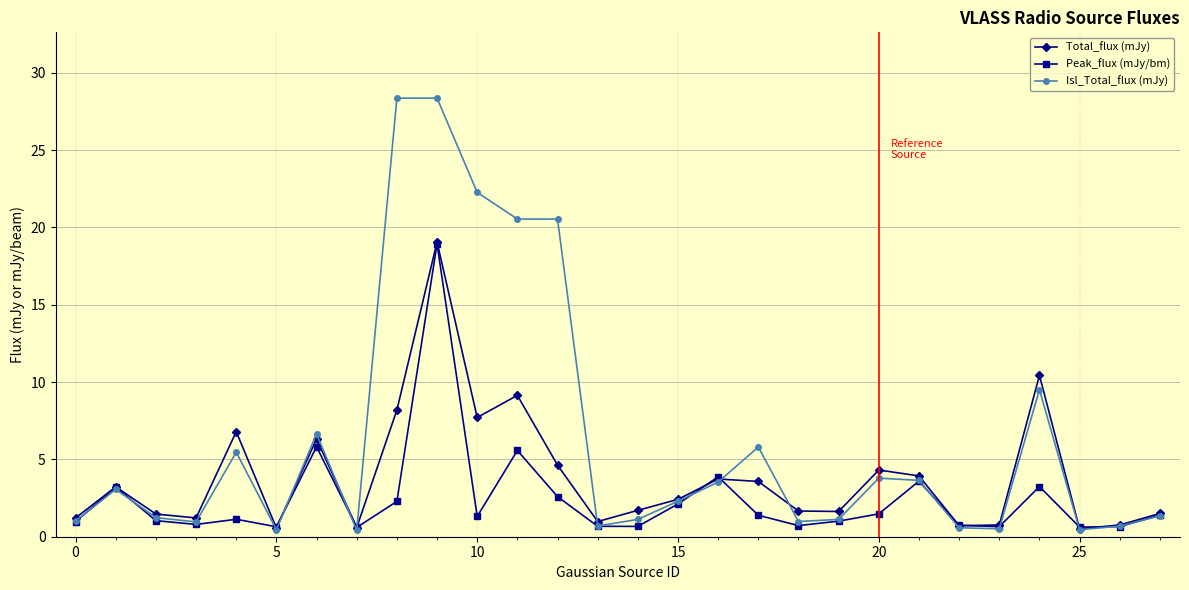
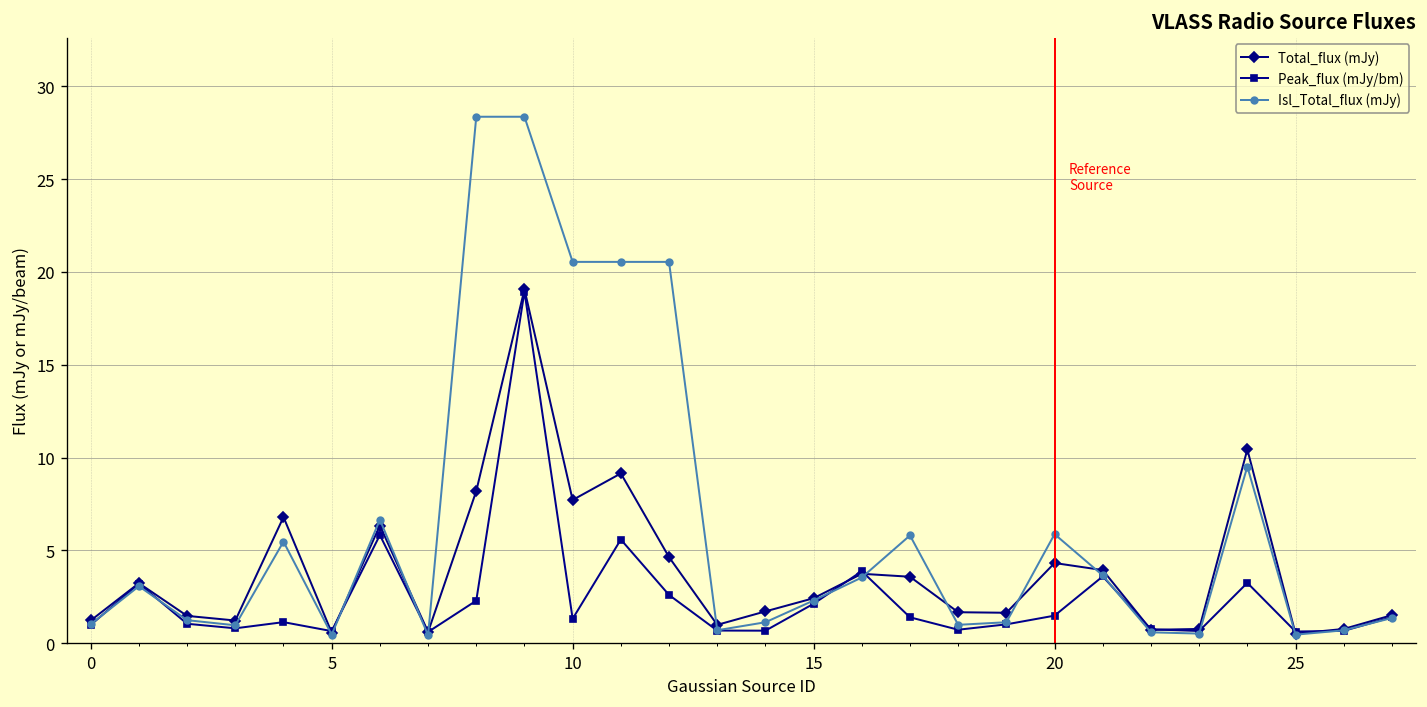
  {
    "Isl_Total_flux (mJy)": {
-     "10": 22.3,
-     "20": 3.8
+     "10": 20.5,
+     "20": 5.9
    }
  }
